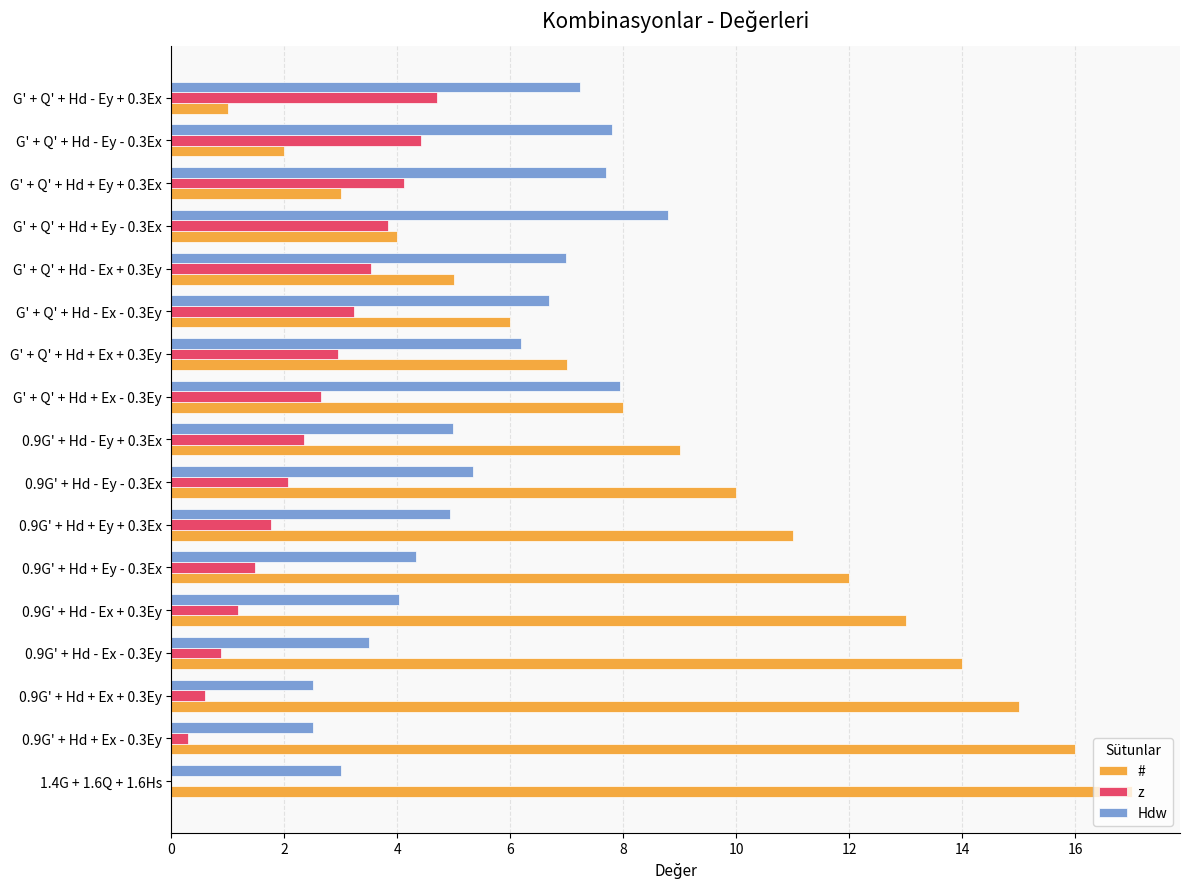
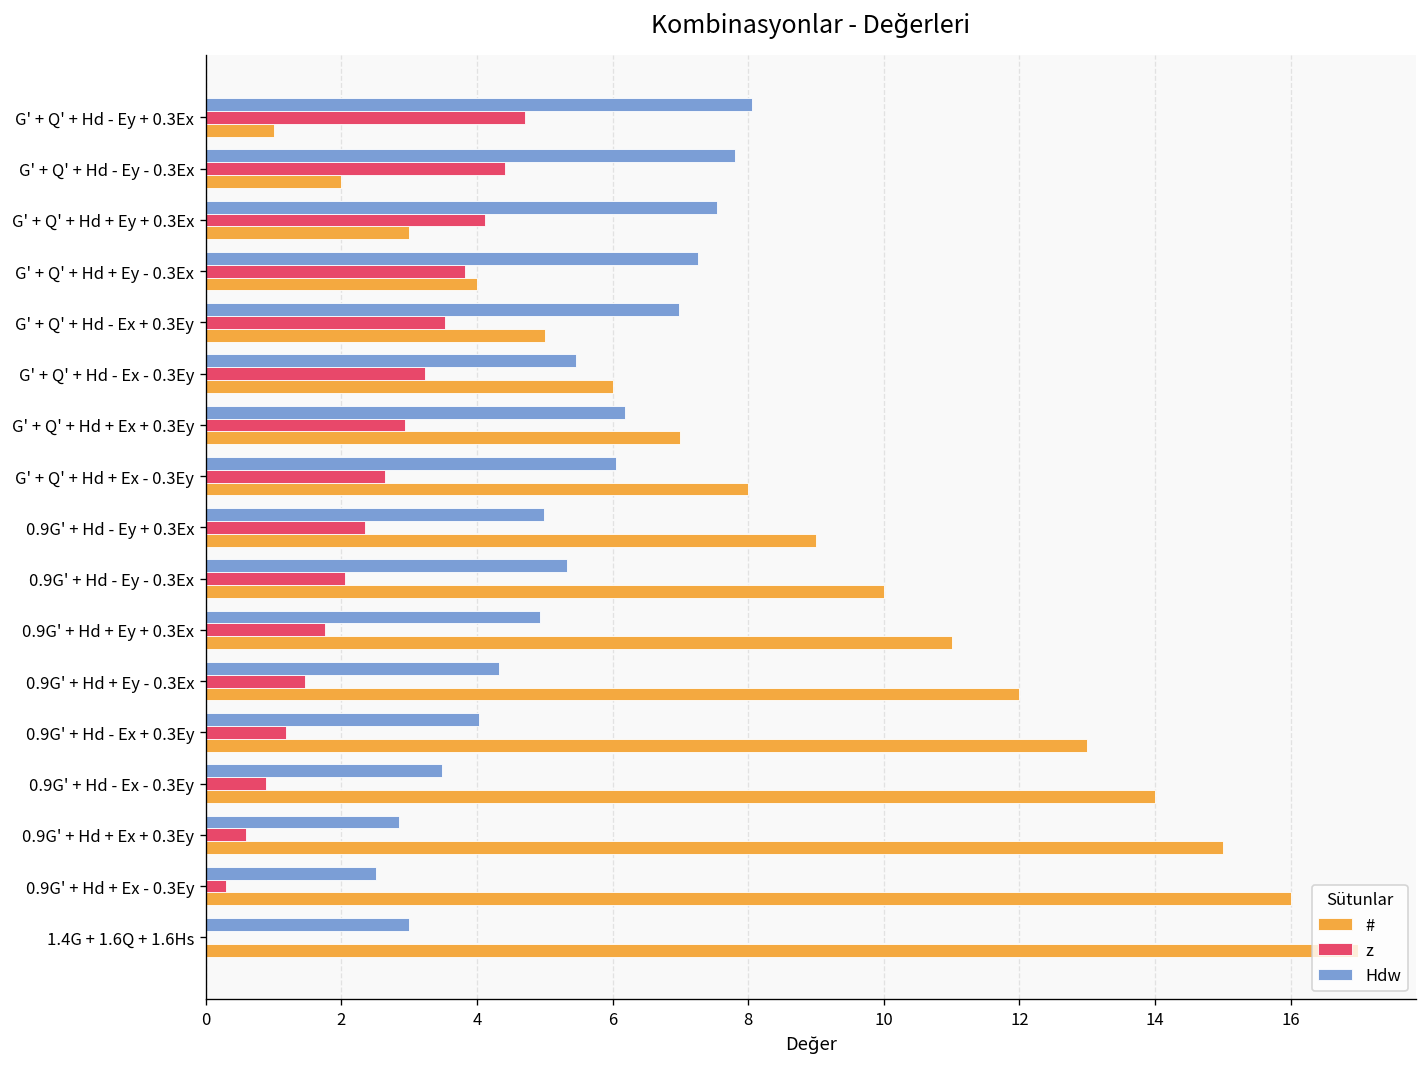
  {
    "#": {
      "G' + Q' + Hd - Ey + 0.3Ex": 1.0,
      "G' + Q' + Hd - Ey - 0.3Ex": 2.0,
      "G' + Q' + Hd + Ey + 0.3Ex": 3.0,
      "G' + Q' + Hd + Ey - 0.3Ex": 4.0,
      "G' + Q' + Hd - Ex + 0.3Ey": 5.0,
      "G' + Q' + Hd - Ex - 0.3Ey": 6.0,
      "G' + Q' + Hd + Ex + 0.3Ey": 7.0,
      "G' + Q' + Hd + Ex - 0.3Ey": 8.0,
      "0.9G' + Hd - Ey + 0.3Ex": 9.0,
      "0.9G' + Hd - Ey - 0.3Ex": 10.0,
      "0.9G' + Hd + Ey + 0.3Ex": 11.0,
      "0.9G' + Hd + Ey - 0.3Ex": 12.0,
      "0.9G' + Hd - Ex + 0.3Ey": 13.0,
      "0.9G' + Hd - Ex - 0.3Ey": 14.0,
      "0.9G' + Hd + Ex + 0.3Ey": 15.0,
      "0.9G' + Hd + Ex - 0.3Ey": 16.0
    },
    "z": {
      "G' + Q' + Hd - Ey + 0.3Ex": 4.7,
      "G' + Q' + Hd - Ey - 0.3Ex": 4.4,
      "G' + Q' + Hd + Ey + 0.3Ex": 4.1,
      "G' + Q' + Hd + Ey - 0.3Ex": 3.8,
      "G' + Q' + Hd - Ex + 0.3Ey": 3.5,
      "G' + Q' + Hd - Ex - 0.3Ey": 3.2,
      "G' + Q' + Hd + Ex + 0.3Ey": 2.9,
      "G' + Q' + Hd + Ex - 0.3Ey": 2.6,
      "0.9G' + Hd - Ey + 0.3Ex": 2.4,
      "0.9G' + Hd - Ey - 0.3Ex": 2.1,
      "0.9G' + Hd + Ey + 0.3Ex": 1.8,
      "0.9G' + Hd + Ey - 0.3Ex": 1.5,
      "0.9G' + Hd - Ex + 0.3Ey": 1.2,
      "0.9G' + Hd - Ex - 0.3Ey": 0.9,
      "0.9G' + Hd + Ex + 0.3Ey": 0.6,
      "0.9G' + Hd + Ex - 0.3Ey": 0.3,
      "1.4G + 1.6Q + 1.6Hs": 0.0
    },
    "Hdw": {
-     "G' + Q' + Hd - Ey + 0.3Ex": 7.2,
+     "G' + Q' + Hd - Ey + 0.3Ex": 8.1,
      "G' + Q' + Hd - Ey - 0.3Ex": 7.8,
-     "G' + Q' + Hd + Ey + 0.3Ex": 7.7,
-     "G' + Q' + Hd + Ey - 0.3Ex": 8.8,
+     "G' + Q' + Hd + Ey + 0.3Ex": 7.5,
+     "G' + Q' + Hd + Ey - 0.3Ex": 7.3,
      "G' + Q' + Hd - Ex + 0.3Ey": 7.0,
-     "G' + Q' + Hd - Ex - 0.3Ey": 6.7,
+     "G' + Q' + Hd - Ex - 0.3Ey": 5.5,
      "G' + Q' + Hd + Ex + 0.3Ey": 6.2,
-     "G' + Q' + Hd + Ex - 0.3Ey": 7.9,
+     "G' + Q' + Hd + Ex - 0.3Ey": 6.0,
      "0.9G' + Hd - Ey + 0.3Ex": 5.0,
      "0.9G' + Hd - Ey - 0.3Ex": 5.3,
      "0.9G' + Hd + Ey + 0.3Ex": 4.9,
      "0.9G' + Hd + Ey - 0.3Ex": 4.3,
      "0.9G' + Hd - Ex + 0.3Ey": 4.0,
      "0.9G' + Hd - Ex - 0.3Ey": 3.5,
-     "0.9G' + Hd + Ex + 0.3Ey": 2.5,
+     "0.9G' + Hd + Ex + 0.3Ey": 2.8,
      "0.9G' + Hd + Ex - 0.3Ey": 2.5,
      "1.4G + 1.6Q + 1.6Hs": 3.0
    }
  }
